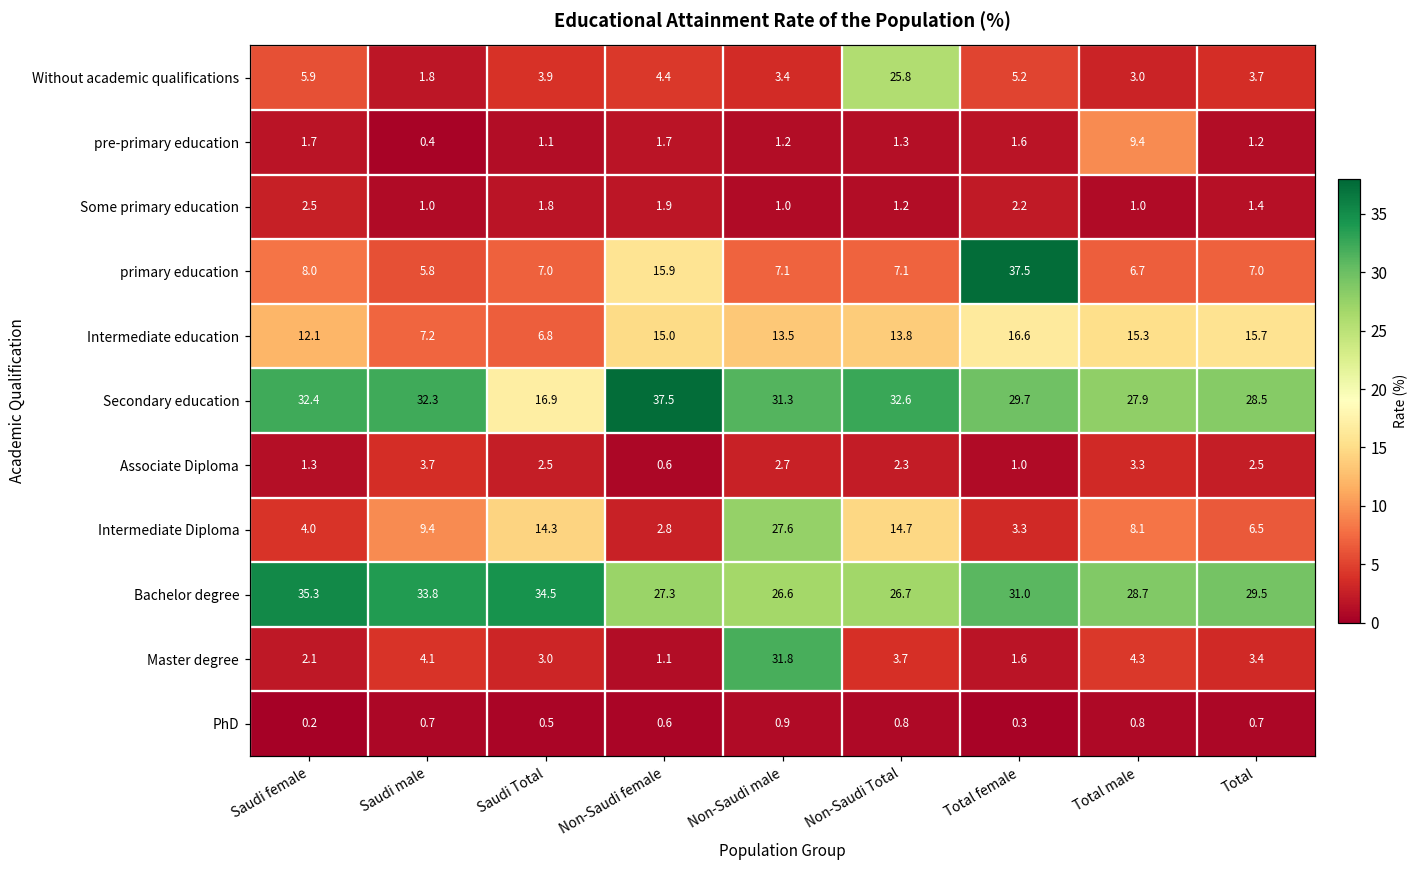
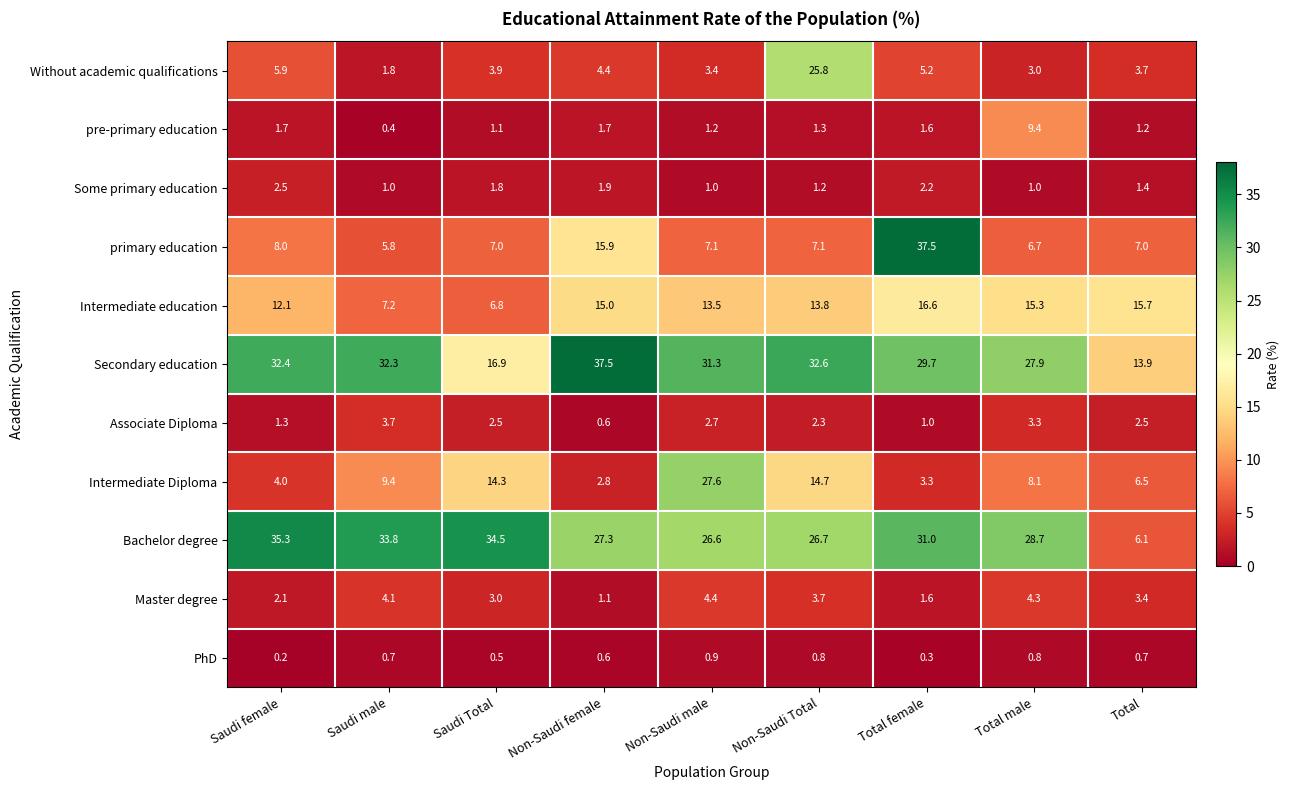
  {
    "Without academic qualifications": {
      "Saudi female": 5.9,
      "Saudi male": 1.8,
      "Saudi Total": 3.9,
      "Non-Saudi female": 4.4,
      "Non-Saudi male": 3.4,
      "Non-Saudi Total": 25.8,
      "Total female": 5.2,
      "Total male": 3.0,
      "Total": 3.7
    },
    "pre-primary education": {
      "Saudi female": 1.7,
      "Saudi male": 0.4,
      "Saudi Total": 1.1,
      "Non-Saudi female": 1.7,
      "Non-Saudi male": 1.2,
      "Non-Saudi Total": 1.3,
      "Total female": 1.6,
      "Total male": 9.4,
      "Total": 1.2
    },
    "Some primary education": {
      "Saudi female": 2.5,
      "Saudi male": 1.0,
      "Saudi Total": 1.8,
      "Non-Saudi female": 1.9,
      "Non-Saudi male": 1.0,
      "Non-Saudi Total": 1.2,
      "Total female": 2.2,
      "Total male": 1.0,
      "Total": 1.4
    },
    "primary education": {
      "Saudi female": 8.0,
      "Saudi male": 5.8,
      "Saudi Total": 7.0,
      "Non-Saudi female": 15.9,
      "Non-Saudi male": 7.1,
      "Non-Saudi Total": 7.1,
      "Total female": 37.5,
      "Total male": 6.7,
      "Total": 7.0
    },
    "Intermediate education": {
      "Saudi female": 12.1,
      "Saudi male": 7.2,
      "Saudi Total": 6.8,
      "Non-Saudi female": 15.0,
      "Non-Saudi male": 13.5,
      "Non-Saudi Total": 13.8,
      "Total female": 16.6,
      "Total male": 15.3,
      "Total": 15.7
    },
    "Secondary education": {
      "Saudi female": 32.4,
      "Saudi male": 32.3,
      "Saudi Total": 16.9,
      "Non-Saudi female": 37.5,
      "Non-Saudi male": 31.3,
      "Non-Saudi Total": 32.6,
      "Total female": 29.7,
      "Total male": 27.9,
-     "Total": 28.5
+     "Total": 13.9
    },
    "Associate Diploma": {
      "Saudi female": 1.3,
      "Saudi male": 3.7,
      "Saudi Total": 2.5,
      "Non-Saudi female": 0.6,
      "Non-Saudi male": 2.7,
      "Non-Saudi Total": 2.3,
      "Total female": 1.0,
      "Total male": 3.3,
      "Total": 2.5
    },
    "Intermediate Diploma": {
      "Saudi female": 4.0,
      "Saudi male": 9.4,
      "Saudi Total": 14.3,
      "Non-Saudi female": 2.8,
      "Non-Saudi male": 27.6,
      "Non-Saudi Total": 14.7,
      "Total female": 3.3,
      "Total male": 8.1,
      "Total": 6.5
    },
    "Bachelor degree": {
      "Saudi female": 35.3,
      "Saudi male": 33.8,
      "Saudi Total": 34.5,
      "Non-Saudi female": 27.3,
      "Non-Saudi male": 26.6,
      "Non-Saudi Total": 26.7,
      "Total female": 31.0,
      "Total male": 28.7,
-     "Total": 29.5
+     "Total": 6.1
    },
    "Master degree": {
      "Saudi female": 2.1,
      "Saudi male": 4.1,
      "Saudi Total": 3.0,
      "Non-Saudi female": 1.1,
-     "Non-Saudi male": 31.8,
+     "Non-Saudi male": 4.4,
      "Non-Saudi Total": 3.7,
      "Total female": 1.6,
      "Total male": 4.3,
      "Total": 3.4
    },
    "PhD": {
      "Saudi female": 0.2,
      "Saudi male": 0.7,
      "Saudi Total": 0.5,
      "Non-Saudi female": 0.6,
      "Non-Saudi male": 0.9,
      "Non-Saudi Total": 0.8,
      "Total female": 0.3,
      "Total male": 0.8,
      "Total": 0.7
    }
  }
